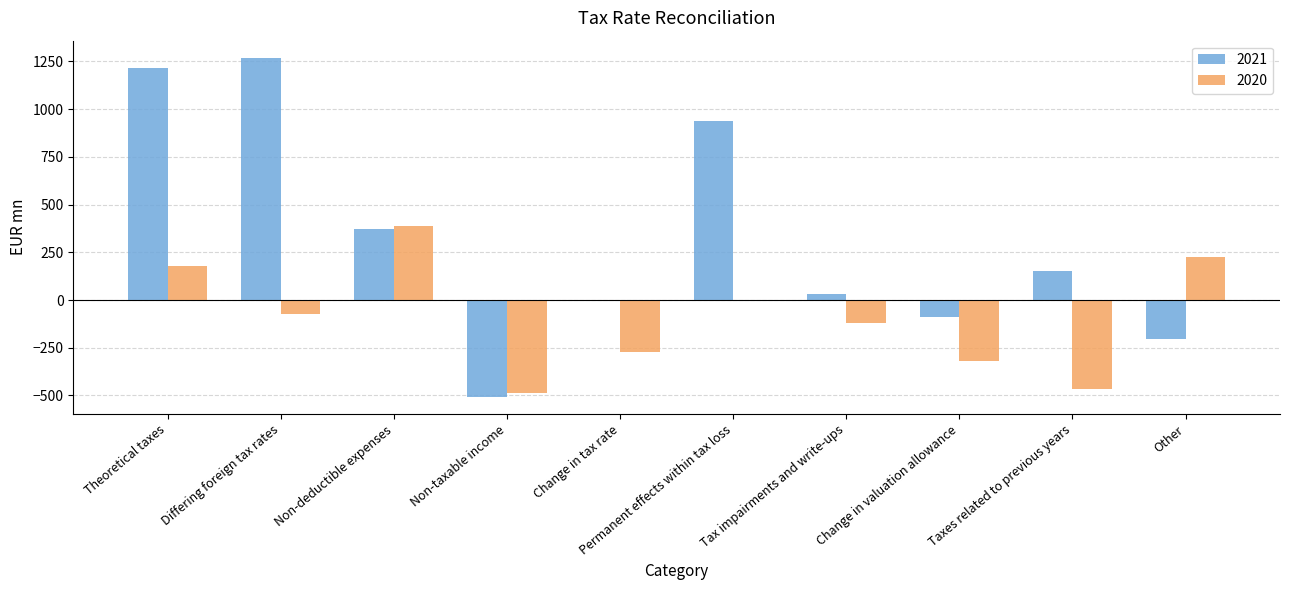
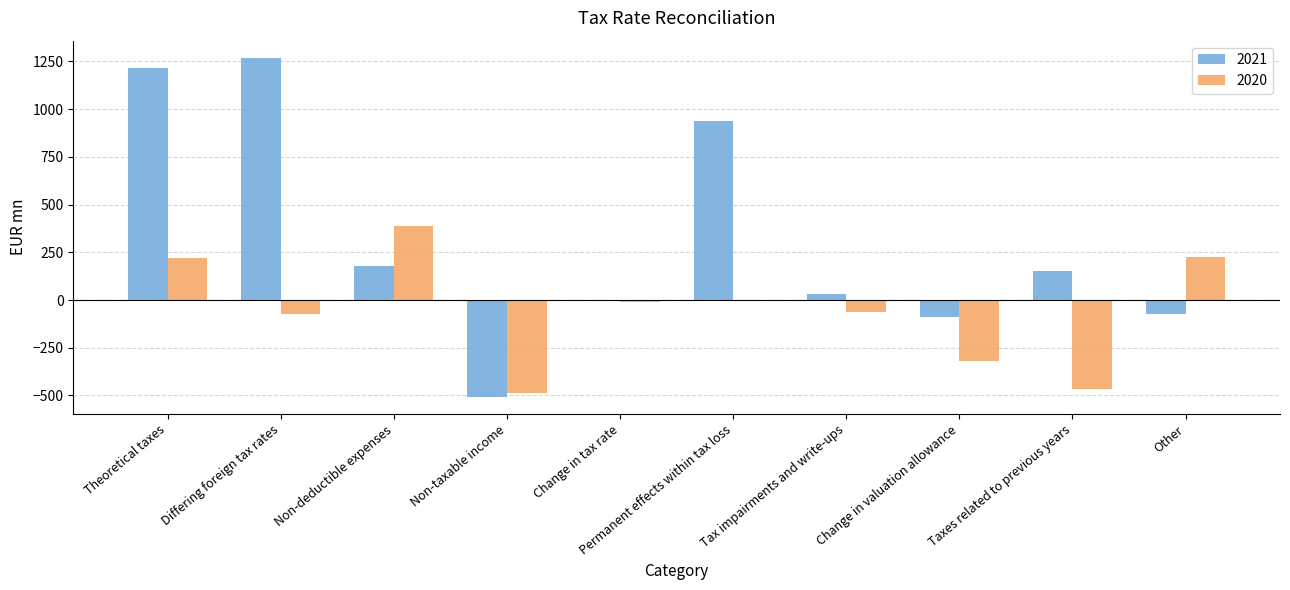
  {
    "2021": {
      "Theoretical taxes": 1220,
      "Differing foreign tax rates": 1270,
-     "Non-deductible expenses": 370,
+     "Non-deductible expenses": 180,
      "Non-taxable income": -510,
      "Permanent effects within tax loss": 940,
      "Tax impairments and write-ups": 30,
      "Change in valuation allowance": -90,
      "Taxes related to previous years": 150,
-     "Other": -210
+     "Other": -70
    },
    "2020": {
-     "Theoretical taxes": 180,
+     "Theoretical taxes": 220,
      "Differing foreign tax rates": -70,
      "Non-deductible expenses": 390,
      "Non-taxable income": -490,
-     "Change in tax rate": -270,
-     "Tax impairments and write-ups": -120,
+     "Change in tax rate": -10,
+     "Tax impairments and write-ups": -60,
      "Change in valuation allowance": -320,
      "Taxes related to previous years": -470,
      "Other": 230
    }
  }
